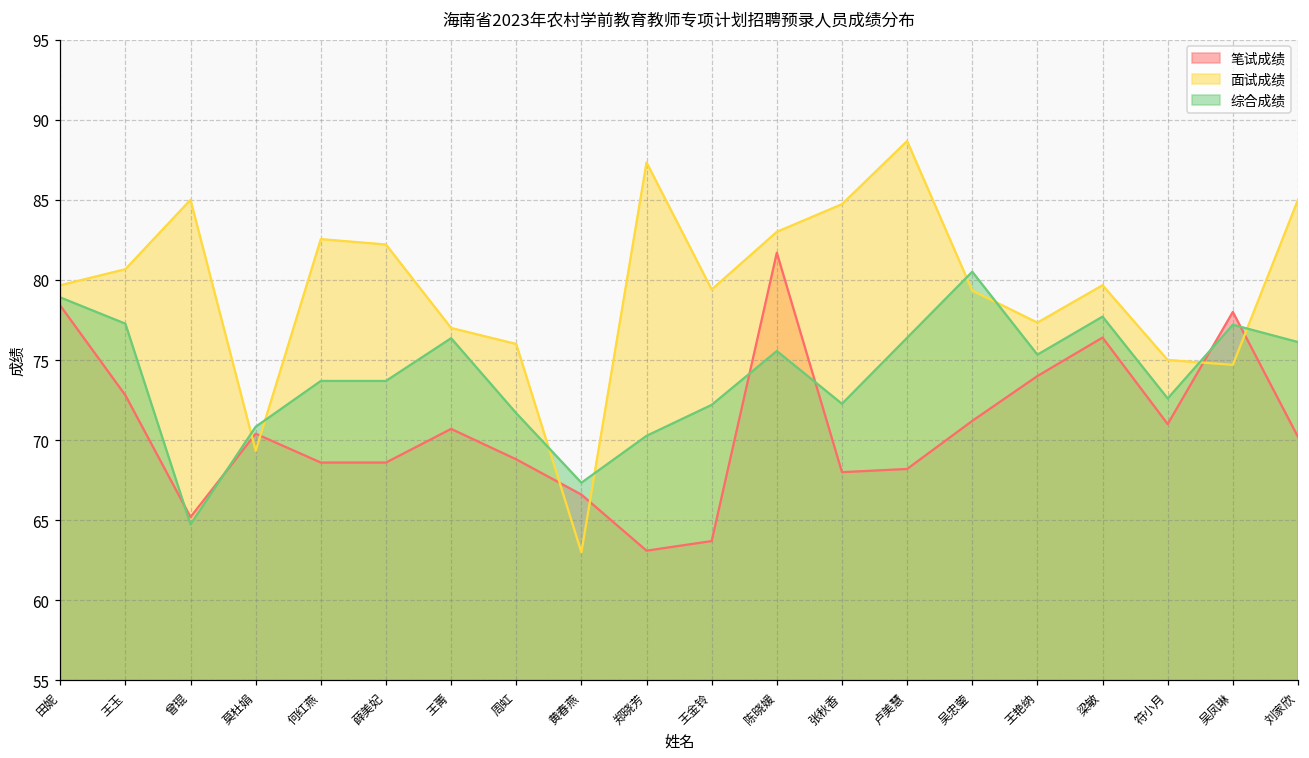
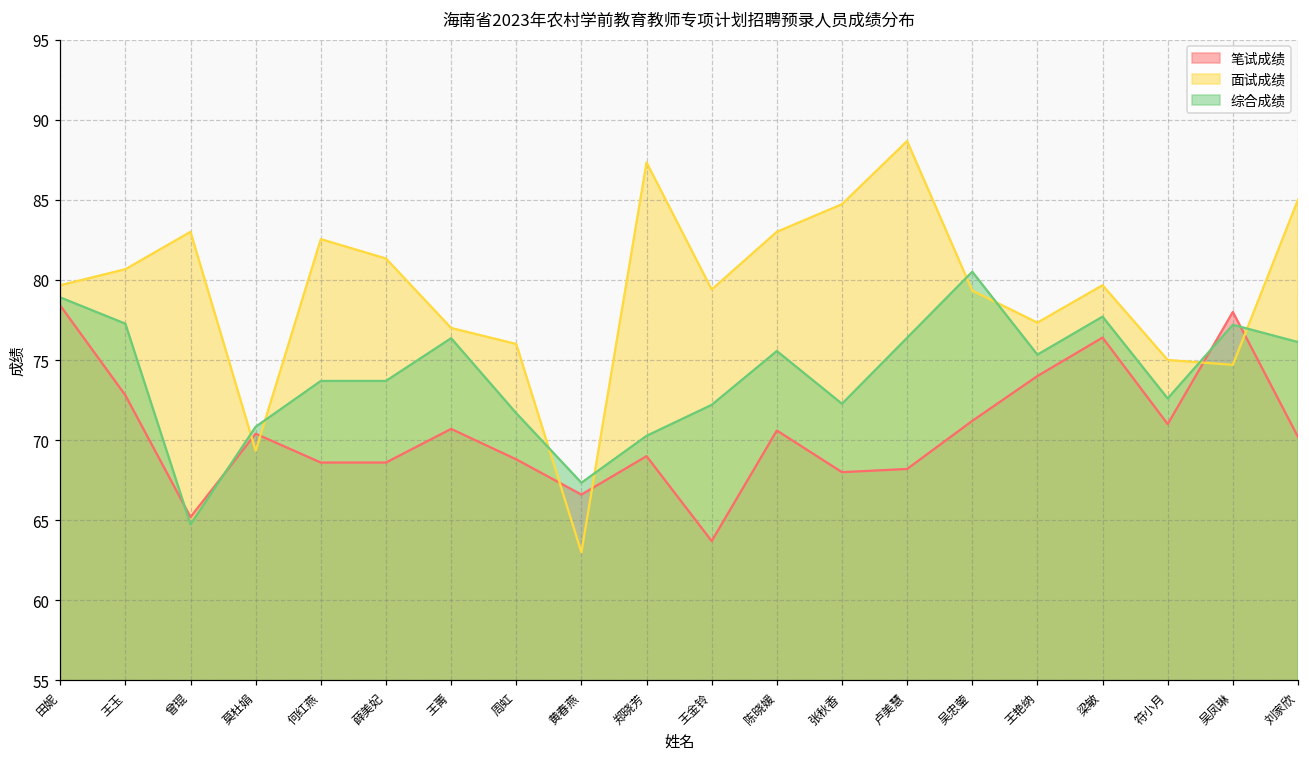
  {
    "笔试成绩": {
      "田妮": 78.4,
      "王玉": 72.8,
      "曾琨": 65.2,
      "莫杜娟": 70.4,
      "何红燕": 68.6,
      "薛美妃": 68.6,
      "王菁": 70.7,
      "周虹": 68.8,
      "黄春燕": 66.6,
-     "郑晓芳": 63.1,
+     "郑晓芳": 69.0,
      "王金铃": 63.7,
-     "陈晓媛": 81.7,
+     "陈晓媛": 70.6,
      "张秋香": 68.0,
      "卢美慧": 68.2,
      "吴忠蓥": 71.2,
      "王艳纳": 74.0,
      "梁敏": 76.4,
      "符小月": 71.0,
      "吴凤琳": 78.0,
      "刘家欣": 70.2
    },
    "面试成绩": {
      "田妮": 79.7,
      "王玉": 80.7,
-     "曾琨": 85,
+     "曾琨": 83,
      "莫杜娟": 69.3,
      "何红燕": 82.5,
-     "薛美妃": 82.2,
+     "薛美妃": 81.3,
      "王菁": 77.0,
      "周虹": 76.0,
      "黄春燕": 63.0,
      "郑晓芳": 87.3,
      "王金铃": 79.4,
      "陈晓媛": 83.0,
      "张秋香": 84.7,
      "卢美慧": 88.7,
      "吴忠蓥": 79.3,
      "王艳纳": 77.3,
      "梁敏": 79.7,
      "符小月": 75.0,
      "吴凤琳": 74.7,
      "刘家欣": 85.0
    },
    "综合成绩": {
      "田妮": 78.9,
      "王玉": 77.3,
      "曾琨": 64.7,
      "莫杜娟": 70.8,
      "何红燕": 73.7,
      "薛美妃": 73.7,
      "王菁": 76.4,
      "周虹": 71.7,
      "黄春燕": 67.3,
      "郑晓芳": 70.3,
      "王金铃": 72.2,
      "陈晓媛": 75.6,
      "张秋香": 72.3,
      "卢美慧": 76.4,
      "吴忠蓥": 80.5,
      "王艳纳": 75.3,
      "梁敏": 77.7,
      "符小月": 72.6,
      "吴凤琳": 77.2,
      "刘家欣": 76.1
    }
  }
